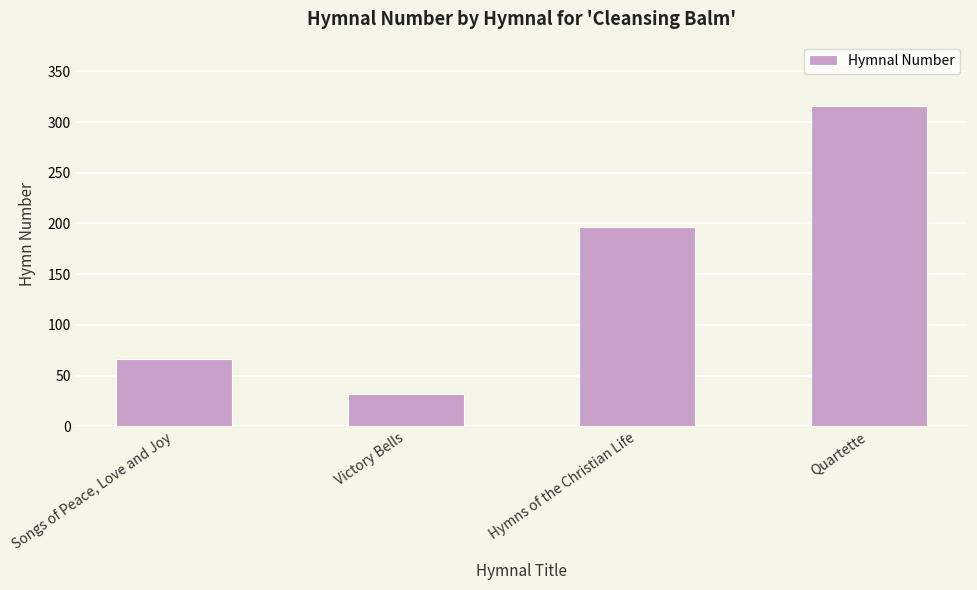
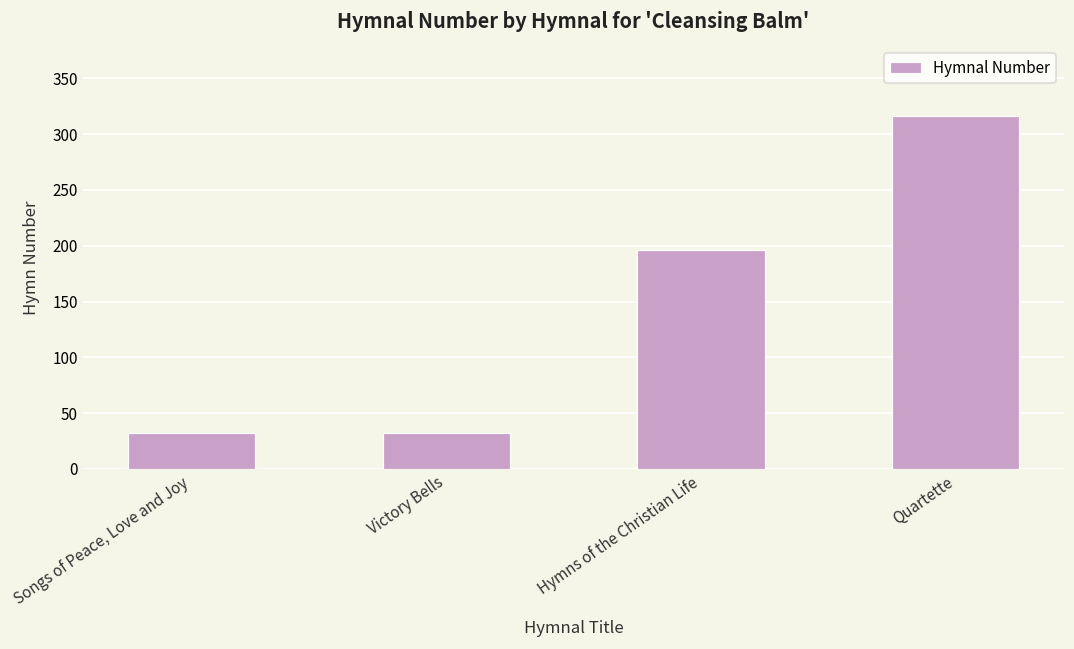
  {
-   "Songs of Peace, Love and Joy": 66,
+   "Songs of Peace, Love and Joy": 32,
    "Victory Bells": 32,
    "Hymns of the Christian Life": 196,
    "Quartette": 316
  }
